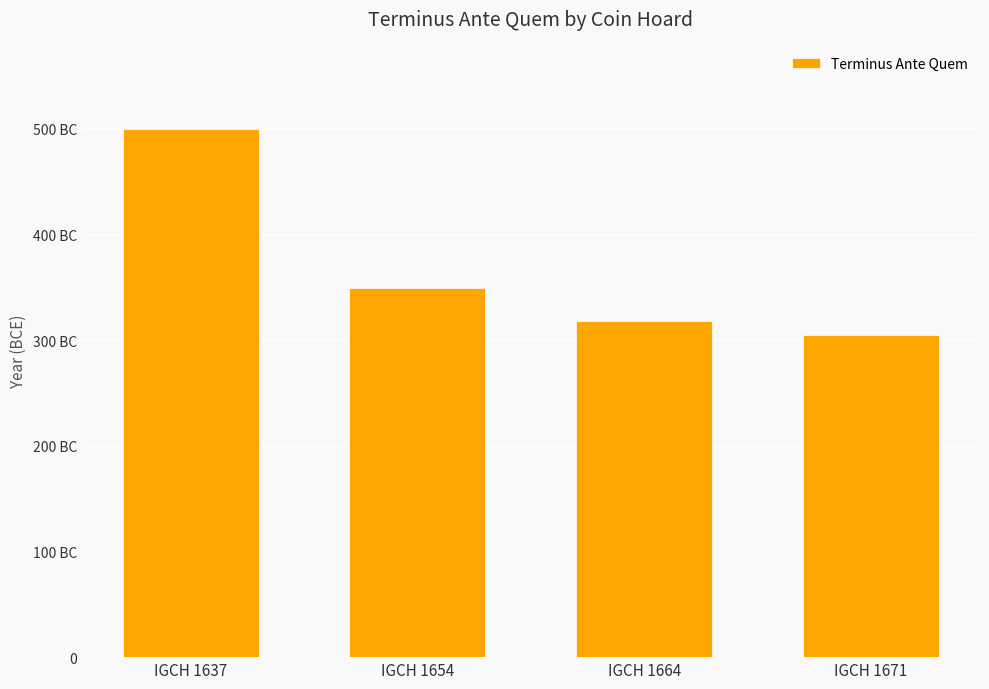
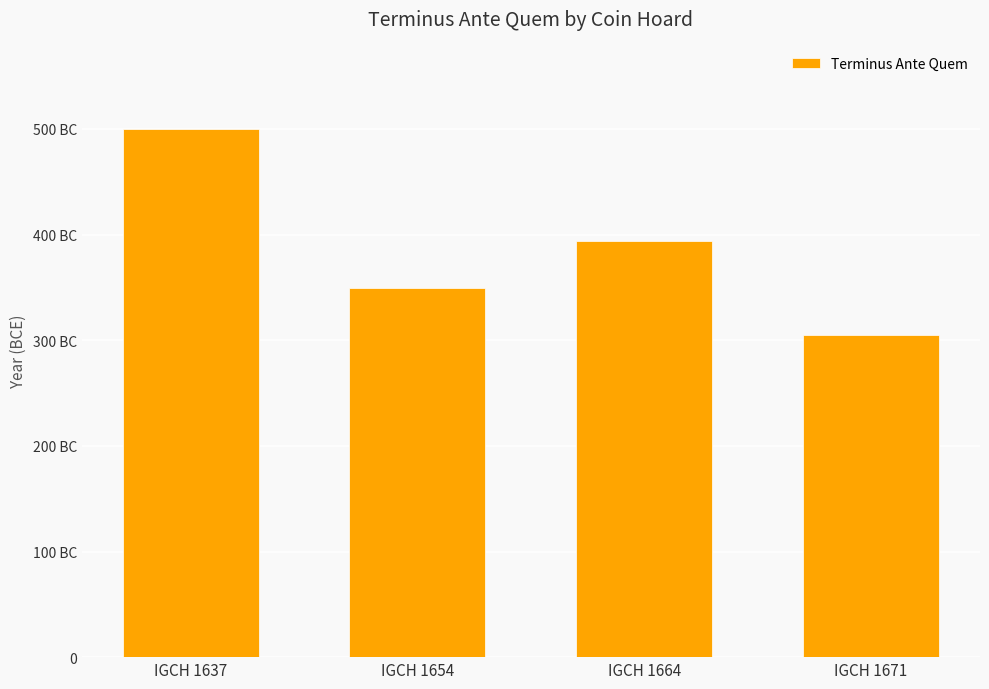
  {
    "IGCH 1637": "500 BC",
    "IGCH 1654": "349 BC",
-   "IGCH 1664": "318 BC",
+   "IGCH 1664": "394 BC",
    "IGCH 1671": "305 BC"
  }
